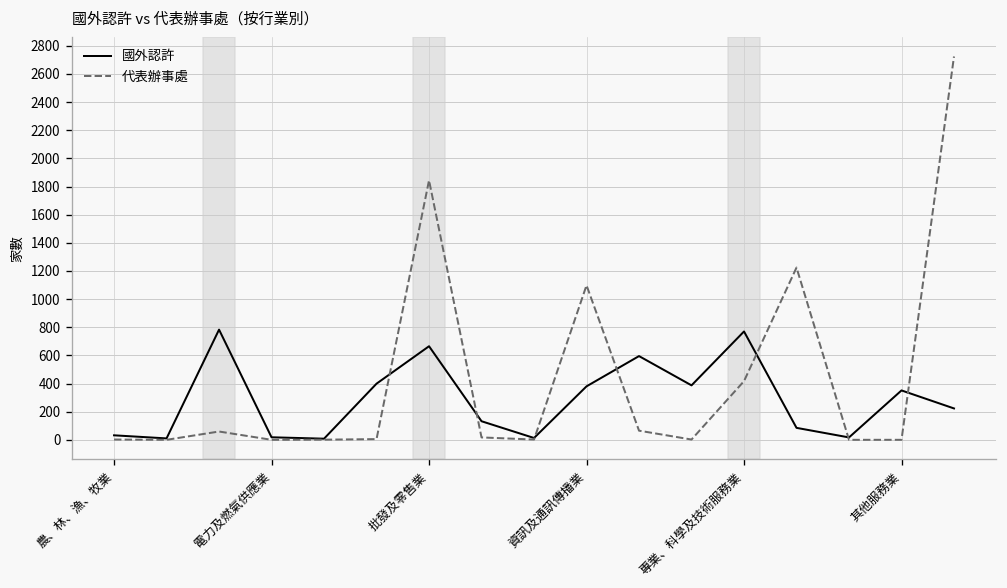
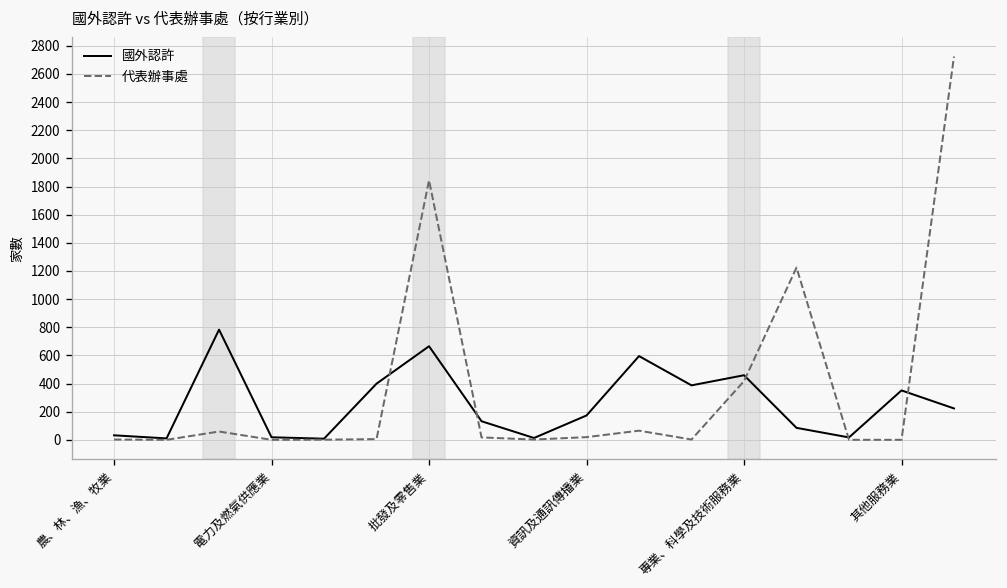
  {
    "國外認許": {
      "農、林、漁、牧業": 30,
      "批發及零售業": 670,
-     "資訊及通訊傳播業": 380,
-     "專業、科學及技術服務業": 770,
+     "資訊及通訊傳播業": 170,
+     "專業、科學及技術服務業": 460,
      "其他服務業": 350
    },
    "代表辦事處": {
      "農、林、漁、牧業": 0,
      "批發及零售業": 1840,
-     "資訊及通訊傳播業": 1100,
+     "資訊及通訊傳播業": 20,
      "專業、科學及技術服務業": 420,
      "其他服務業": 0
    }
  }
